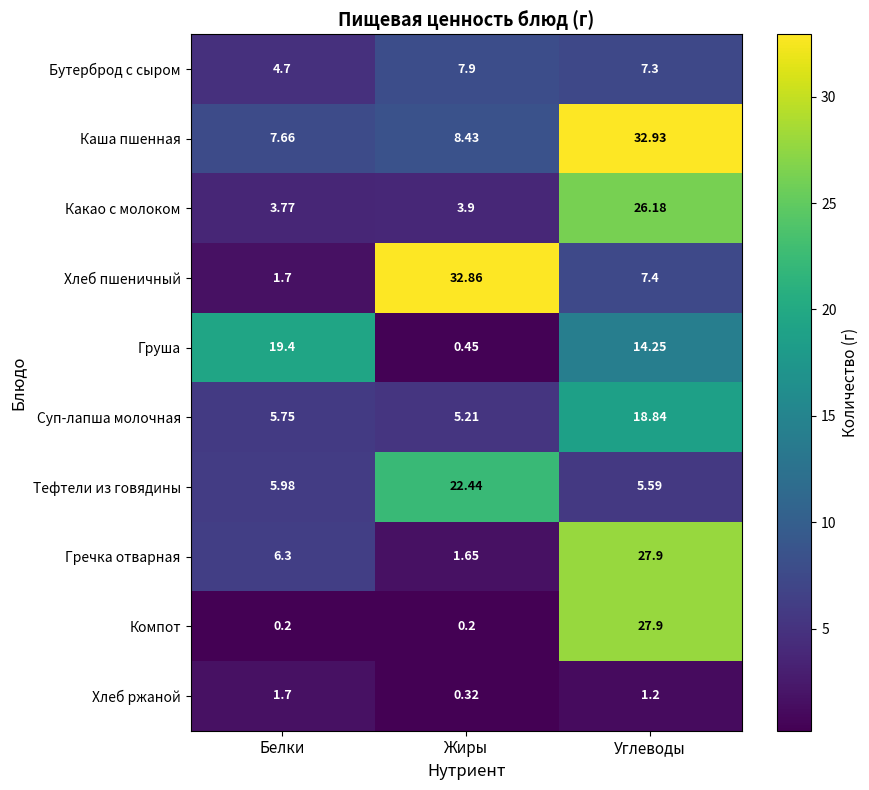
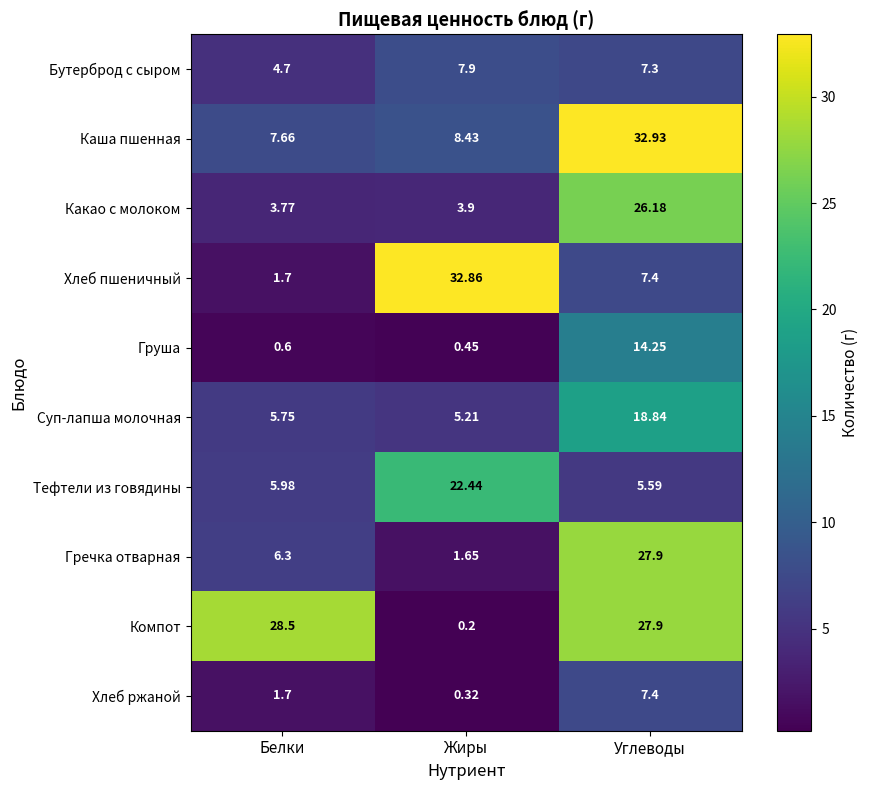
  {
    "Бутерброд с сыром": {
      "Белки": 4.7,
      "Жиры": 7.9,
      "Углеводы": 7.3
    },
    "Каша пшенная": {
      "Белки": 7.66,
      "Жиры": 8.43,
      "Углеводы": 32.93
    },
    "Какао с молоком": {
      "Белки": 3.77,
      "Жиры": 3.9,
      "Углеводы": 26.18
    },
    "Хлеб пшеничный": {
      "Белки": 1.7,
      "Жиры": 32.86,
      "Углеводы": 7.4
    },
    "Груша": {
-     "Белки": 19.4,
+     "Белки": 0.6,
      "Жиры": 0.45,
      "Углеводы": 14.25
    },
    "Суп-лапша молочная": {
      "Белки": 5.75,
      "Жиры": 5.21,
      "Углеводы": 18.84
    },
    "Тефтели из говядины": {
      "Белки": 5.98,
      "Жиры": 22.44,
      "Углеводы": 5.59
    },
    "Гречка отварная": {
      "Белки": 6.3,
      "Жиры": 1.65,
      "Углеводы": 27.9
    },
    "Компот": {
-     "Белки": 0.2,
+     "Белки": 28.5,
      "Жиры": 0.2,
      "Углеводы": 27.9
    },
    "Хлеб ржаной": {
      "Белки": 1.7,
      "Жиры": 0.32,
-     "Углеводы": 1.2
+     "Углеводы": 7.4
    }
  }
